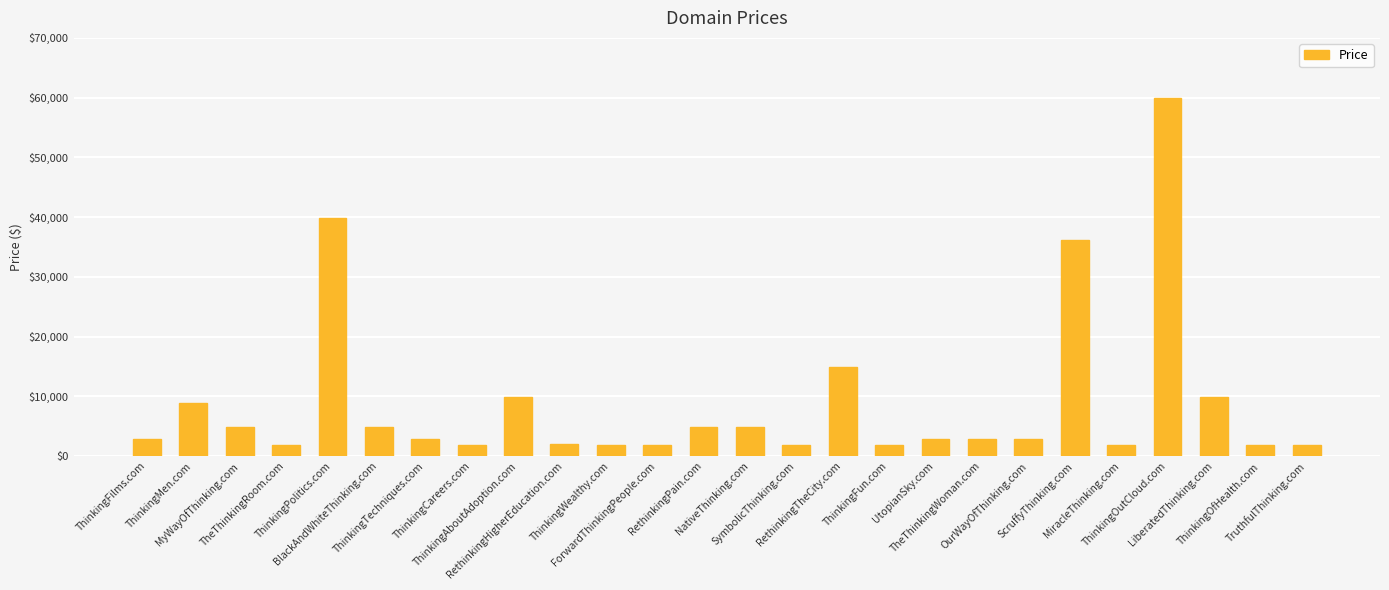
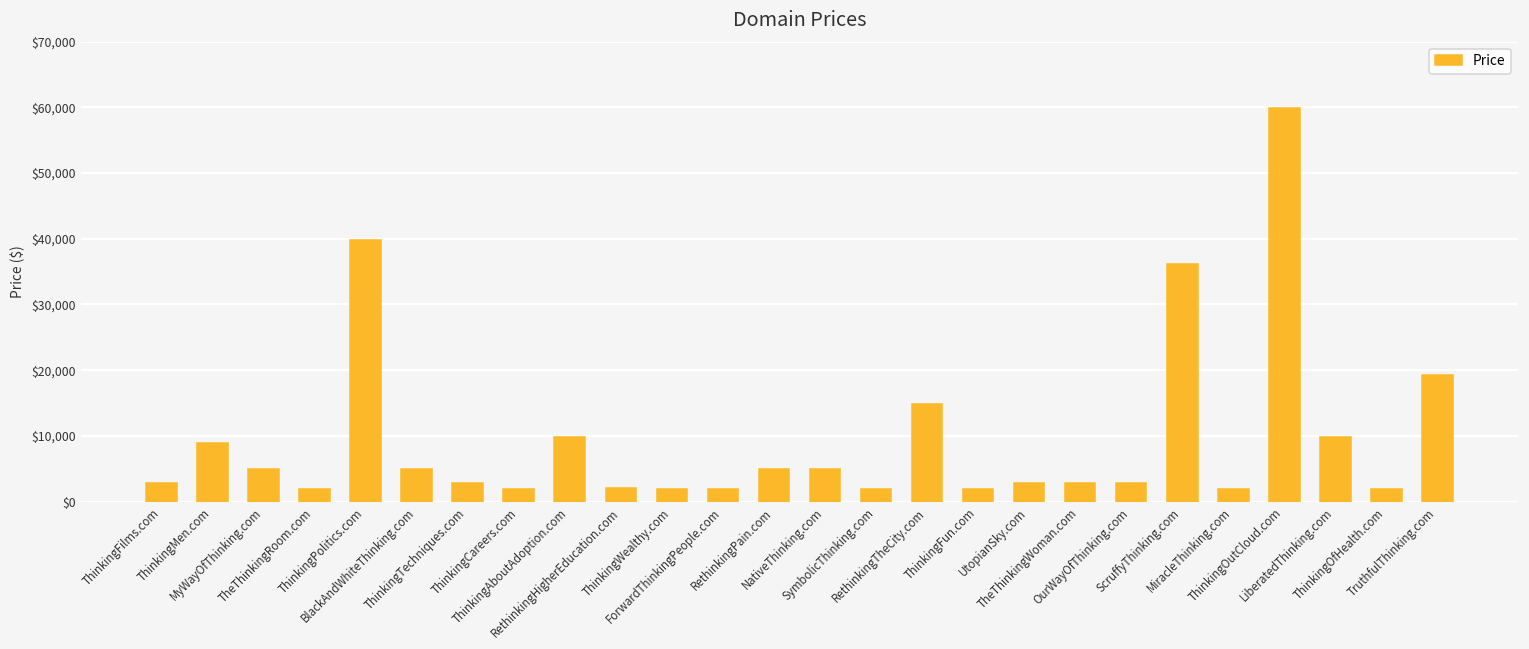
  {
    "ThinkingFilms.com": "$3,000",
    "ThinkingMen.com": "$9,000",
    "MyWayOfThinking.com": "$5,000",
    "TheThinkingRoom.com": "$2,000",
    "ThinkingPolitics.com": "$40,000",
    "BlackAndWhiteThinking.com": "$5,000",
    "ThinkingTechniques.com": "$3,000",
    "ThinkingCareers.com": "$2,000",
    "ThinkingAboutAdoption.com": "$10,000",
    "RethinkingHigherEducation.com": "$2,000",
    "ThinkingWealthy.com": "$2,000",
    "ForwardThinkingPeople.com": "$2,000",
    "RethinkingPain.com": "$5,000",
    "NativeThinking.com": "$5,000",
    "SymbolicThinking.com": "$2,000",
    "RethinkingTheCity.com": "$15,000",
    "ThinkingFun.com": "$2,000",
    "UtopianSky.com": "$3,000",
    "TheThinkingWoman.com": "$3,000",
    "OurWayOfThinking.com": "$3,000",
    "ScruffyThinking.com": "$36,000",
    "MiracleThinking.com": "$2,000",
    "ThinkingOutCloud.com": "$60,000",
    "LiberatedThinking.com": "$10,000",
    "ThinkingOfHealth.com": "$2,000",
-   "TruthfulThinking.com": "$2,000"
+   "TruthfulThinking.com": "$19,000"
  }
